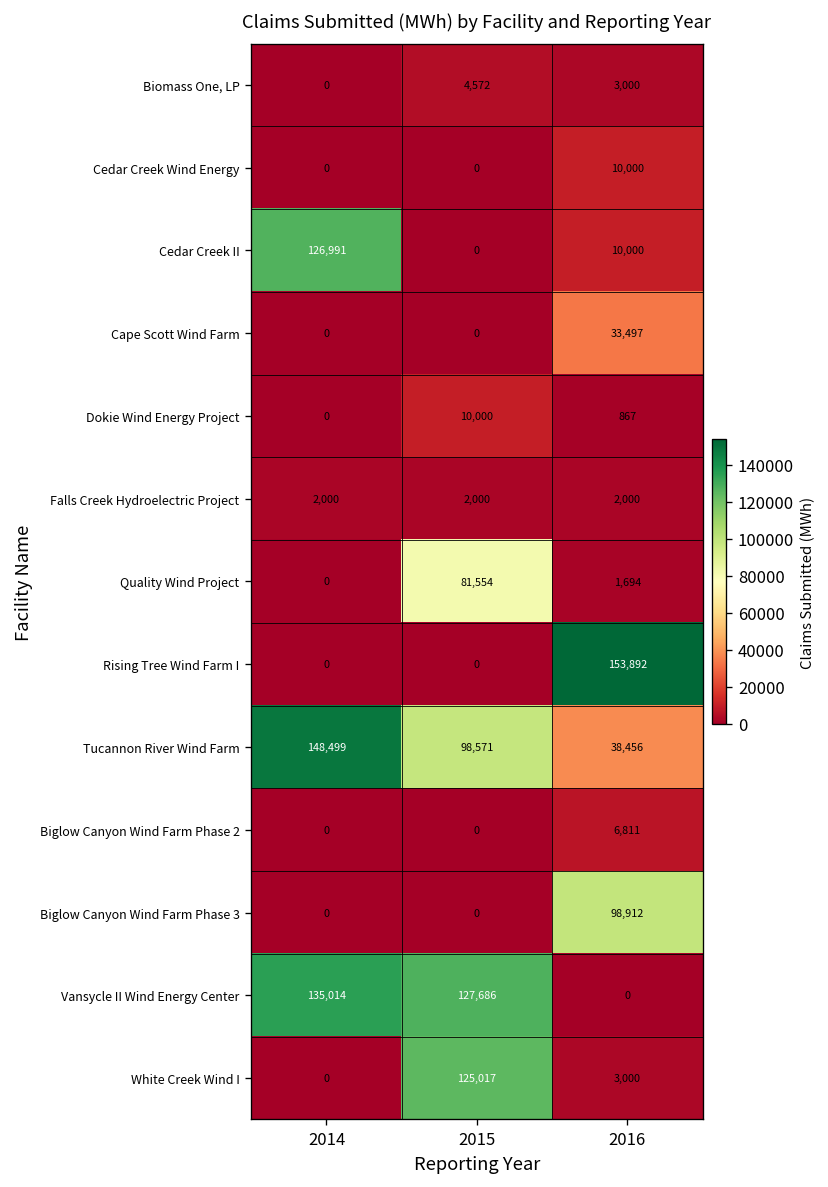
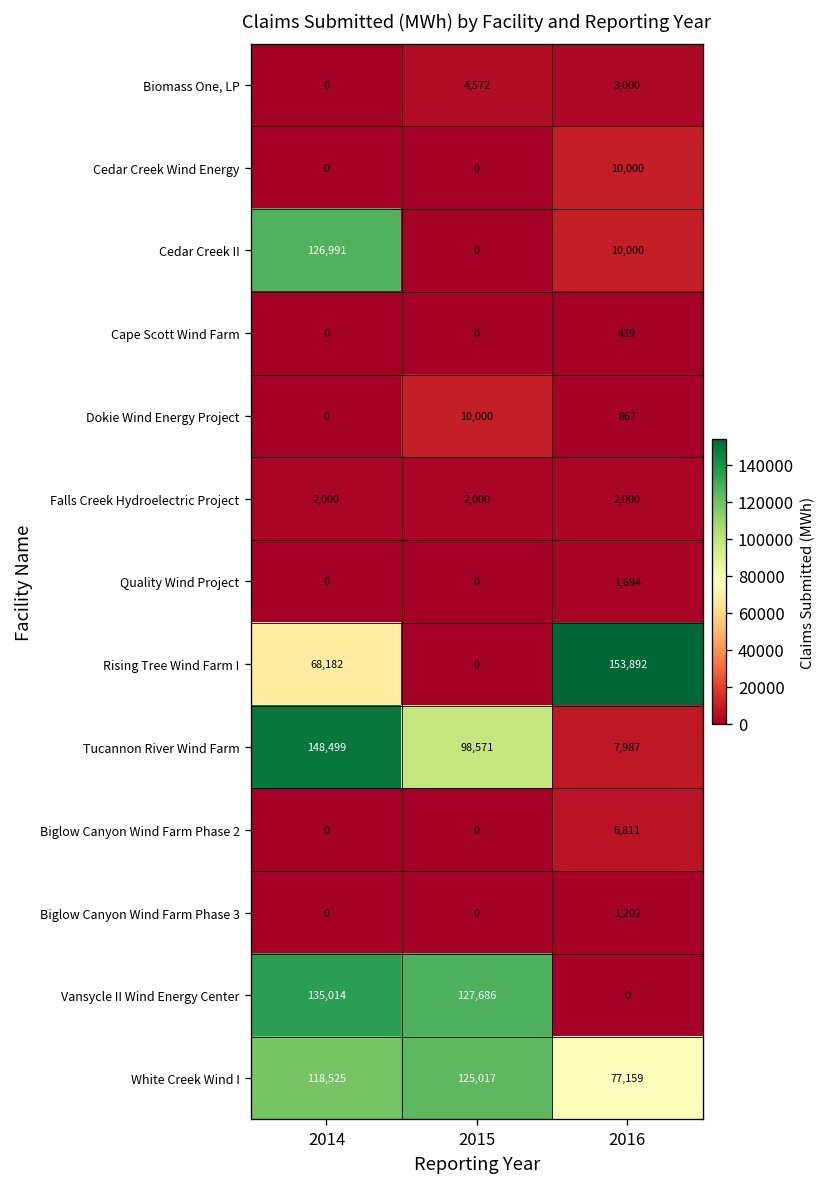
  {
    "Biomass One, LP": {
      "2014": "0",
      "2015": "4,572",
      "2016": "3,000"
    },
    "Cedar Creek Wind Energy": {
      "2014": "0",
      "2015": "0",
      "2016": "10,000"
    },
    "Cedar Creek II": {
      "2014": "126,991",
      "2015": "0",
      "2016": "10,000"
    },
    "Cape Scott Wind Farm": {
      "2014": "0",
      "2015": "0",
-     "2016": "33,497"
+     "2016": "439"
    },
    "Dokie Wind Energy Project": {
      "2014": "0",
      "2015": "10,000",
      "2016": "867"
    },
    "Falls Creek Hydroelectric Project": {
      "2014": "2,000",
      "2015": "2,000",
      "2016": "2,000"
    },
    "Quality Wind Project": {
      "2014": "0",
-     "2015": "81,554",
+     "2015": "0",
      "2016": "1,694"
    },
    "Rising Tree Wind Farm I": {
-     "2014": "0",
+     "2014": "68,182",
      "2015": "0",
      "2016": "153,892"
    },
    "Tucannon River Wind Farm": {
      "2014": "148,499",
      "2015": "98,571",
-     "2016": "38,456"
+     "2016": "7,987"
    },
    "Biglow Canyon Wind Farm Phase 2": {
      "2014": "0",
      "2015": "0",
      "2016": "6,811"
    },
    "Biglow Canyon Wind Farm Phase 3": {
      "2014": "0",
      "2015": "0",
-     "2016": "98,912"
+     "2016": "1,202"
    },
    "Vansycle II Wind Energy Center": {
      "2014": "135,014",
      "2015": "127,686",
      "2016": "0"
    },
    "White Creek Wind I": {
-     "2014": "0",
+     "2014": "118,525",
      "2015": "125,017",
-     "2016": "3,000"
+     "2016": "77,159"
    }
  }
